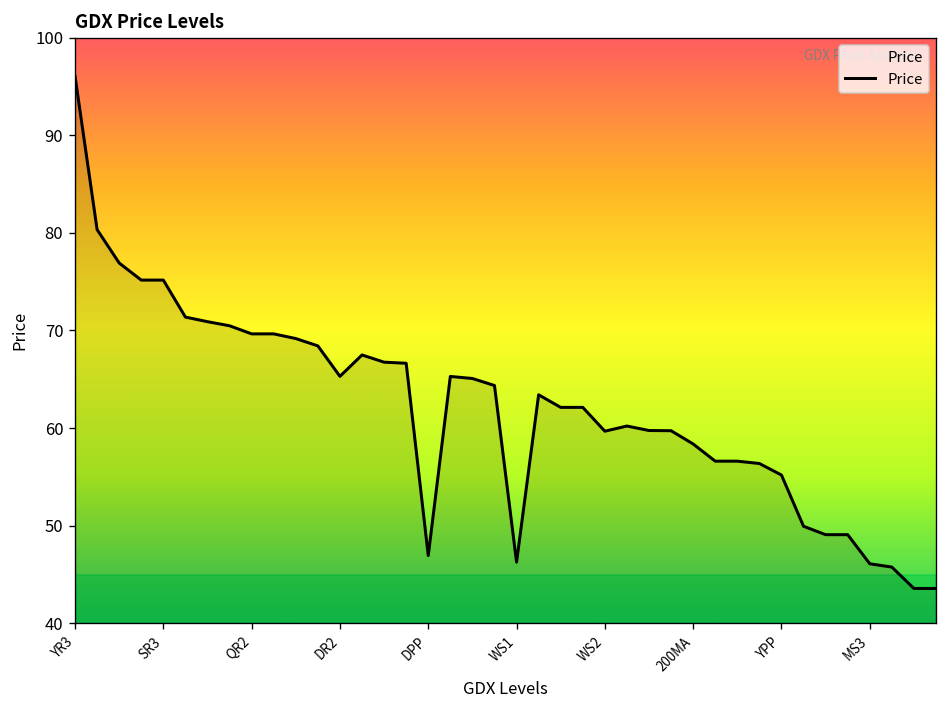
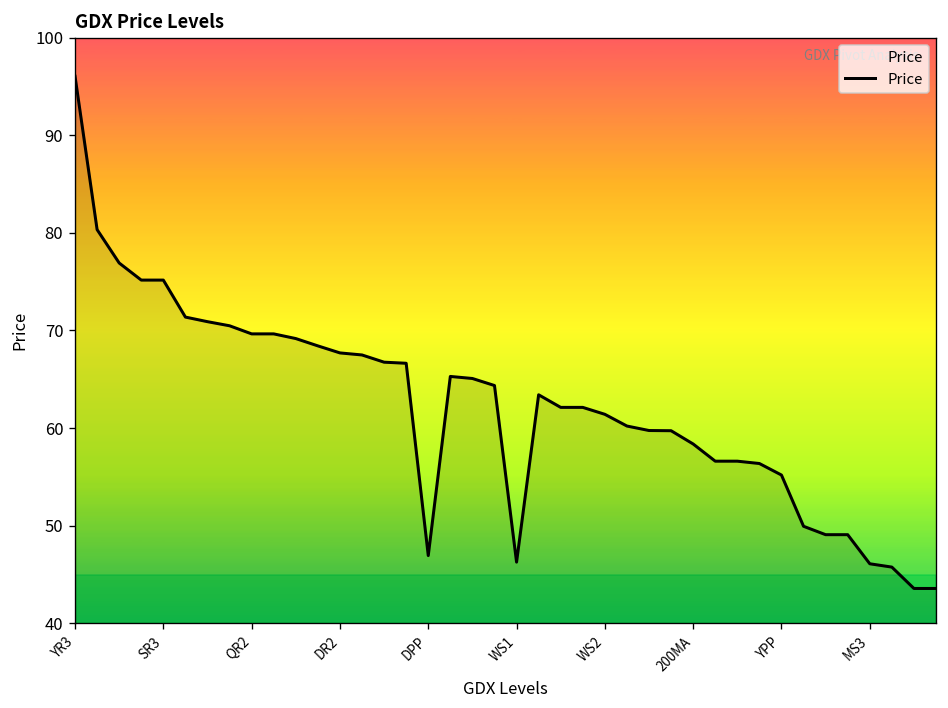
  {
    "YR3": 96,
    "SR3": 75,
    "QR2": 70,
-   "DR2": 65,
+   "DR2": 68,
    "DPP": 47,
    "WS1": 46,
-   "WS2": 60,
+   "WS2": 61,
    "200MA": 58,
    "YPP": 55,
    "MS3": 46
  }
